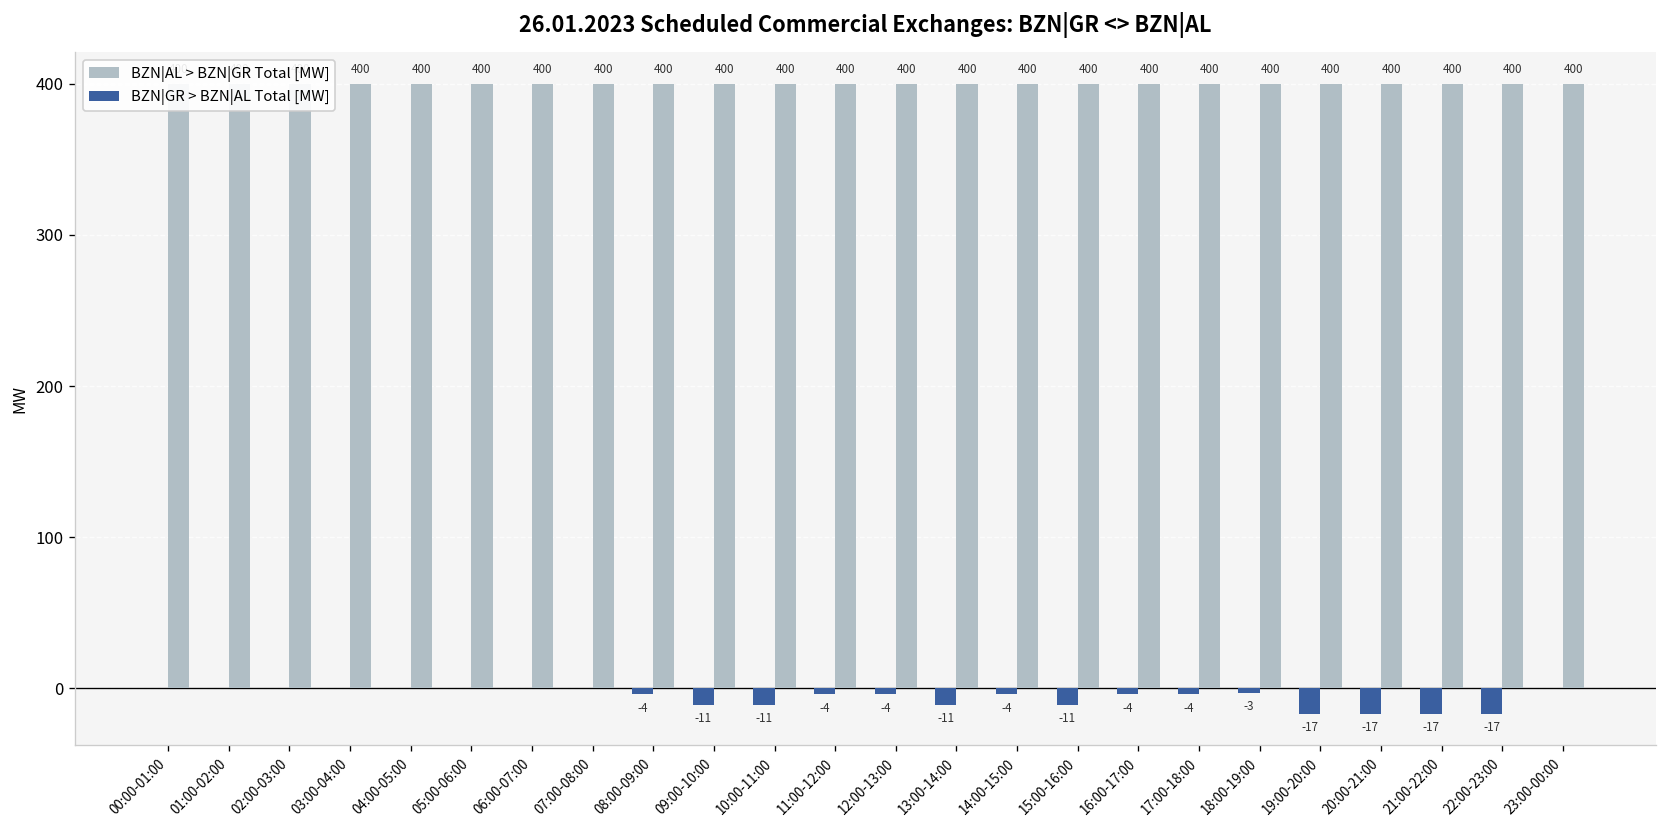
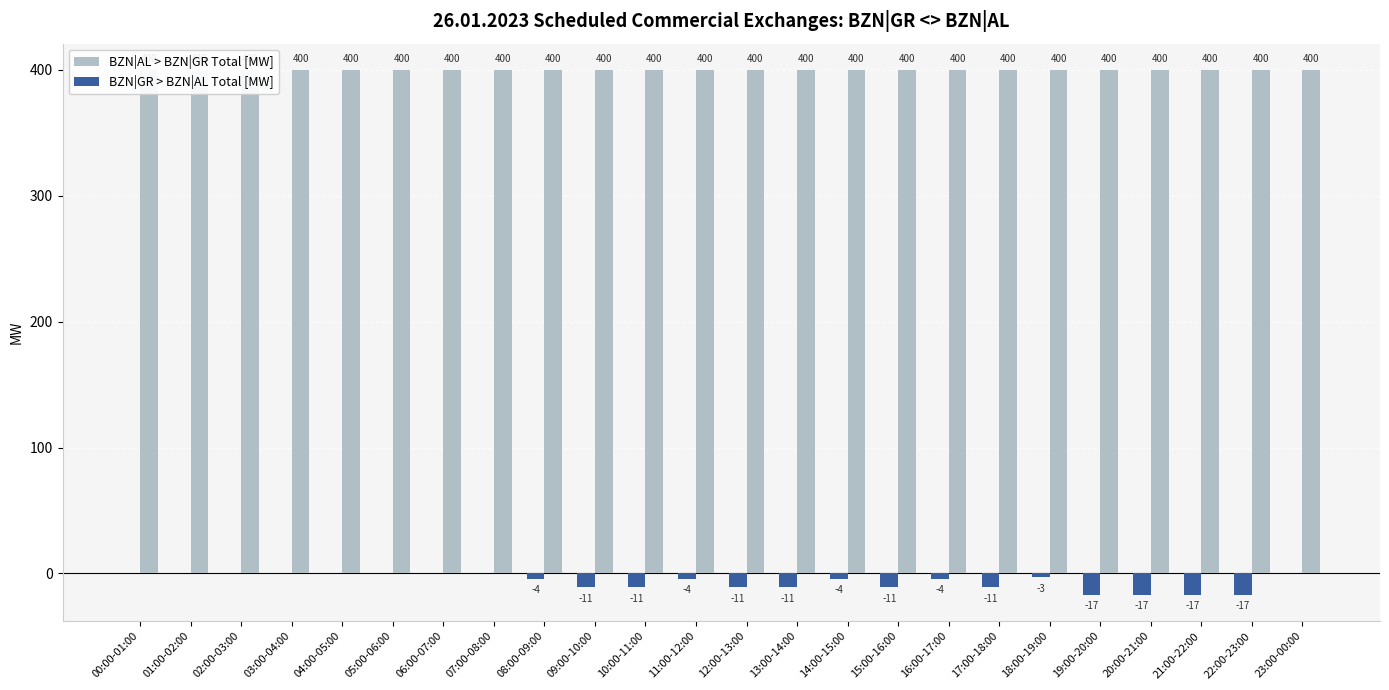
  {
    "BZN|AL > BZN|GR Total [MW]": {
      "03:00-04:00": 400,
      "04:00-05:00": 400,
      "05:00-06:00": 400,
      "06:00-07:00": 400,
      "07:00-08:00": 400,
      "08:00-09:00": 400,
      "09:00-10:00": 400,
      "10:00-11:00": 400,
      "11:00-12:00": 400,
      "12:00-13:00": 400,
      "13:00-14:00": 400,
      "14:00-15:00": 400,
      "15:00-16:00": 400,
      "16:00-17:00": 400,
      "17:00-18:00": 400,
      "18:00-19:00": 400,
      "19:00-20:00": 400,
      "20:00-21:00": 400,
      "21:00-22:00": 400,
      "22:00-23:00": 400,
      "23:00-00:00": 400
    },
    "BZN|GR > BZN|AL Total [MW]": {
      "08:00-09:00": -4,
      "09:00-10:00": -11,
      "10:00-11:00": -11,
      "11:00-12:00": -4,
-     "12:00-13:00": -4,
+     "12:00-13:00": -11,
      "13:00-14:00": -11,
      "14:00-15:00": -4,
      "15:00-16:00": -11,
      "16:00-17:00": -4,
-     "17:00-18:00": -4,
+     "17:00-18:00": -11,
      "18:00-19:00": -3,
      "19:00-20:00": -17,
      "20:00-21:00": -17,
      "21:00-22:00": -17,
      "22:00-23:00": -17
    }
  }
